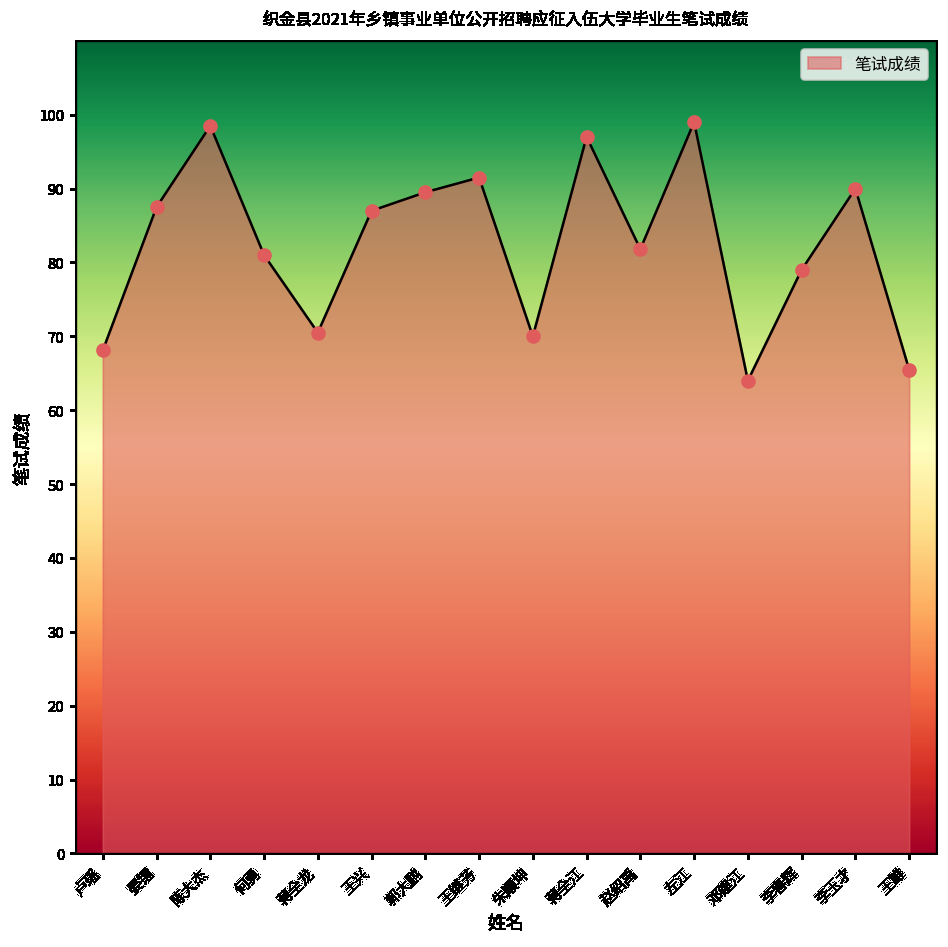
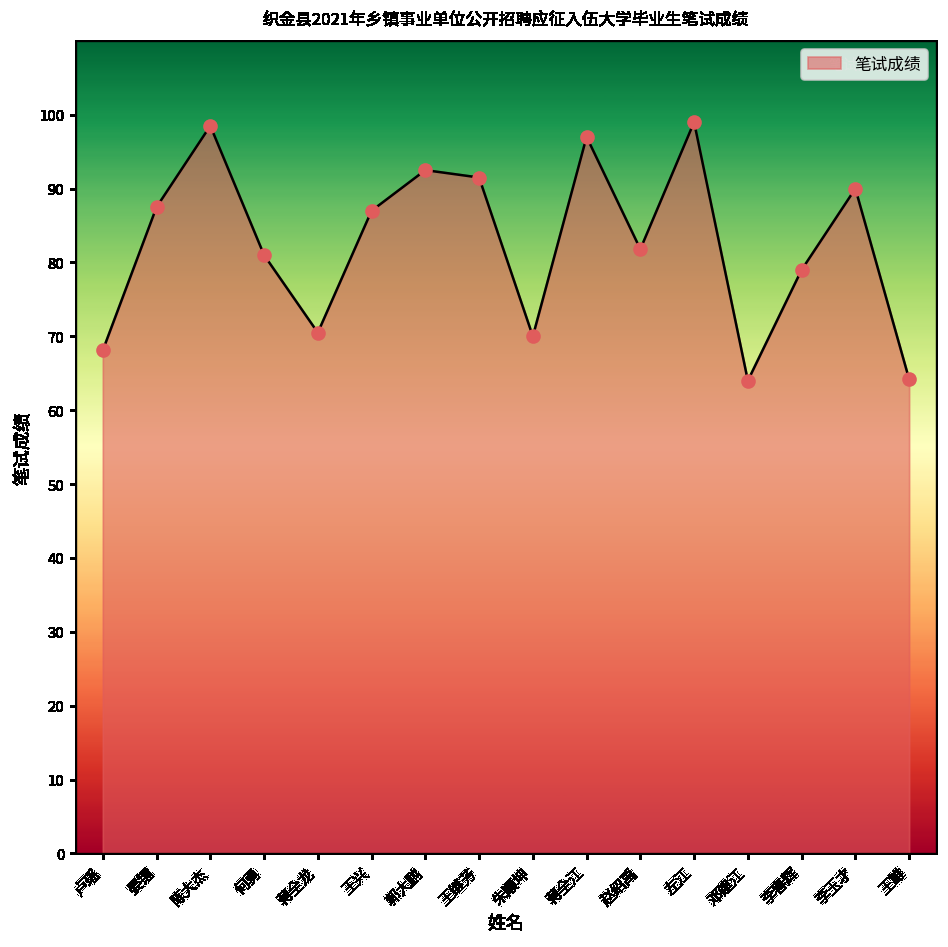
  {
    "卢瑶": 68,
    "晏镭": 88,
    "陈大杰": 99,
    "何勇": 81,
    "蒋全龙": 71,
    "王兴": 87,
-   "郭大鹏": 90,
+   "郭大鹏": 93,
    "王继芳": 92,
    "朱顺坤": 70,
    "蒋全江": 97,
    "赵绍禹": 82,
    "左江": 99,
    "邓建江": 64,
    "李春辉": 79,
    "李玉才": 90,
-   "王雄": 66
+   "王雄": 64
  }
